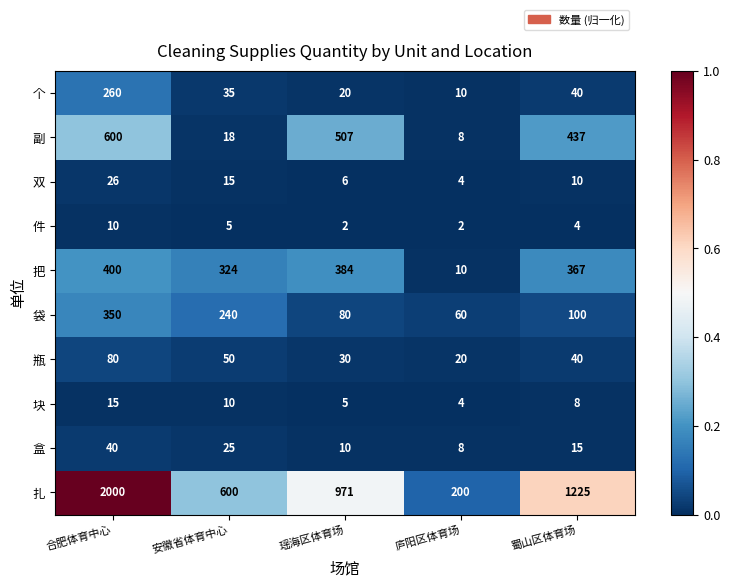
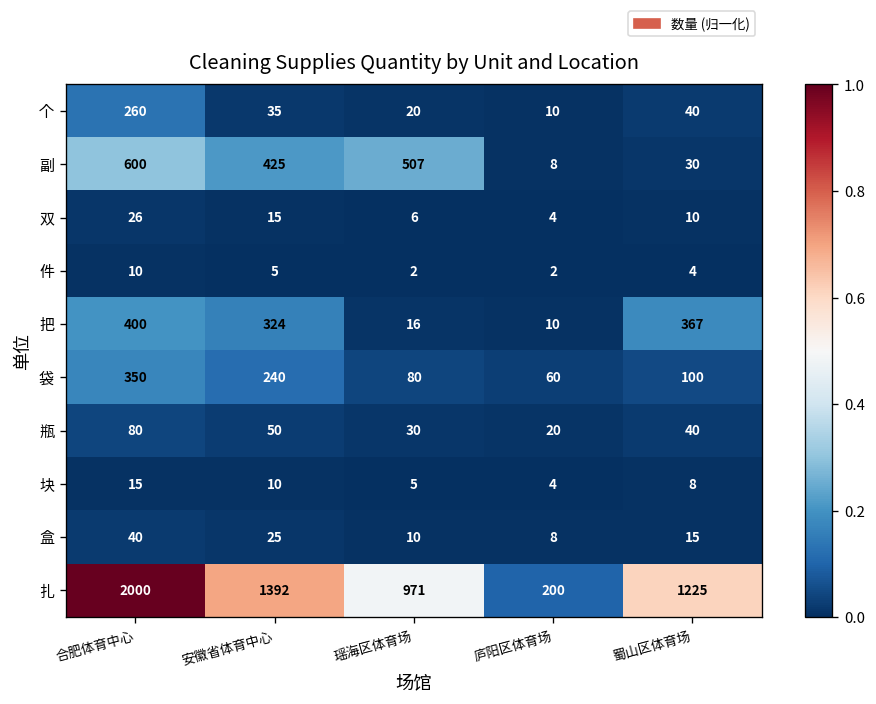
  {
    "个": {
      "合肥体育中心": 260,
      "安徽省体育中心": 35,
      "瑶海区体育场": 20,
      "庐阳区体育场": 10,
      "蜀山区体育场": 40
    },
    "副": {
      "合肥体育中心": 600,
-     "安徽省体育中心": 18,
+     "安徽省体育中心": 425,
      "瑶海区体育场": 507,
      "庐阳区体育场": 8,
-     "蜀山区体育场": 437
+     "蜀山区体育场": 30
    },
    "双": {
      "合肥体育中心": 26,
      "安徽省体育中心": 15,
      "瑶海区体育场": 6,
      "庐阳区体育场": 4,
      "蜀山区体育场": 10
    },
    "件": {
      "合肥体育中心": 10,
      "安徽省体育中心": 5,
      "瑶海区体育场": 2,
      "庐阳区体育场": 2,
      "蜀山区体育场": 4
    },
    "把": {
      "合肥体育中心": 400,
      "安徽省体育中心": 324,
-     "瑶海区体育场": 384,
+     "瑶海区体育场": 16,
      "庐阳区体育场": 10,
      "蜀山区体育场": 367
    },
    "袋": {
      "合肥体育中心": 350,
      "安徽省体育中心": 240,
      "瑶海区体育场": 80,
      "庐阳区体育场": 60,
      "蜀山区体育场": 100
    },
    "瓶": {
      "合肥体育中心": 80,
      "安徽省体育中心": 50,
      "瑶海区体育场": 30,
      "庐阳区体育场": 20,
      "蜀山区体育场": 40
    },
    "块": {
      "合肥体育中心": 15,
      "安徽省体育中心": 10,
      "瑶海区体育场": 5,
      "庐阳区体育场": 4,
      "蜀山区体育场": 8
    },
    "盒": {
      "合肥体育中心": 40,
      "安徽省体育中心": 25,
      "瑶海区体育场": 10,
      "庐阳区体育场": 8,
      "蜀山区体育场": 15
    },
    "扎": {
      "合肥体育中心": 2000,
-     "安徽省体育中心": 600,
+     "安徽省体育中心": 1392,
      "瑶海区体育场": 971,
      "庐阳区体育场": 200,
      "蜀山区体育场": 1225
    }
  }
